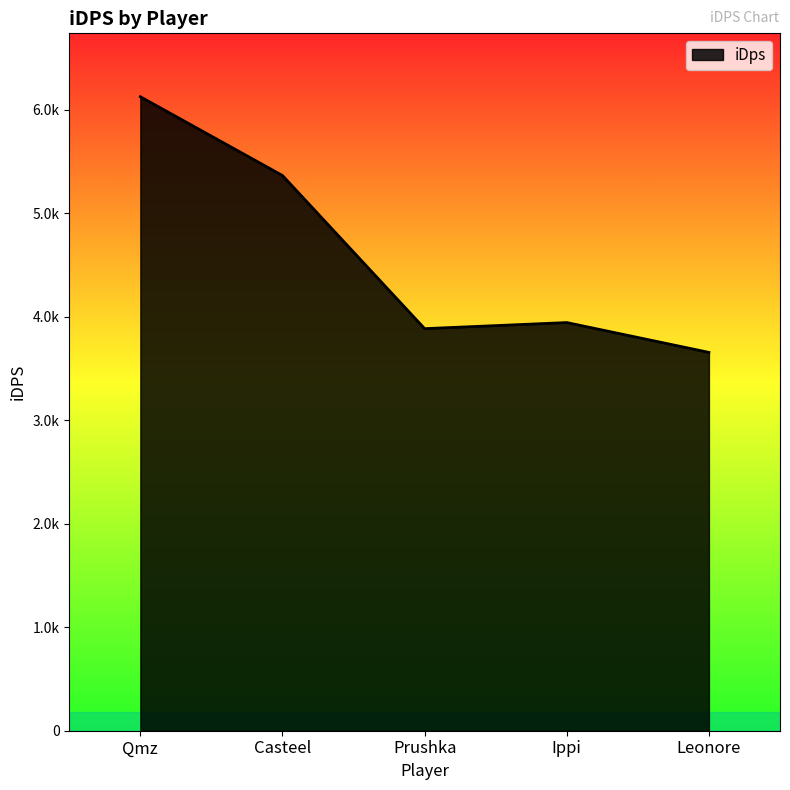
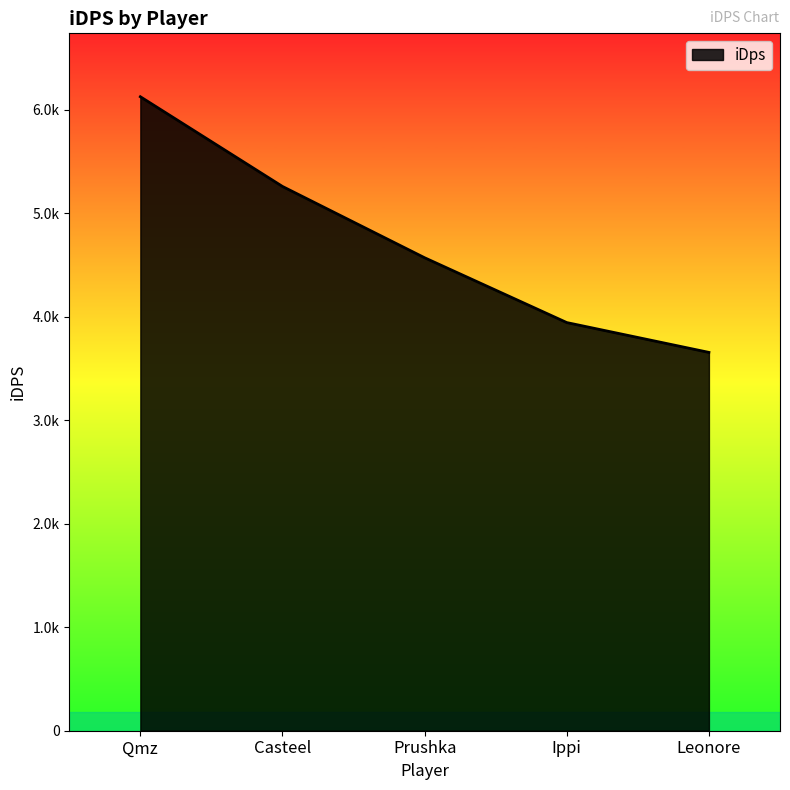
  {
    "Qmz": 6130,
-   "Casteel": 5370,
-   "Prushka": 3890,
+   "Casteel": 5260,
+   "Prushka": 4570,
    "Ippi": 3940,
    "Leonore": 3660
  }
